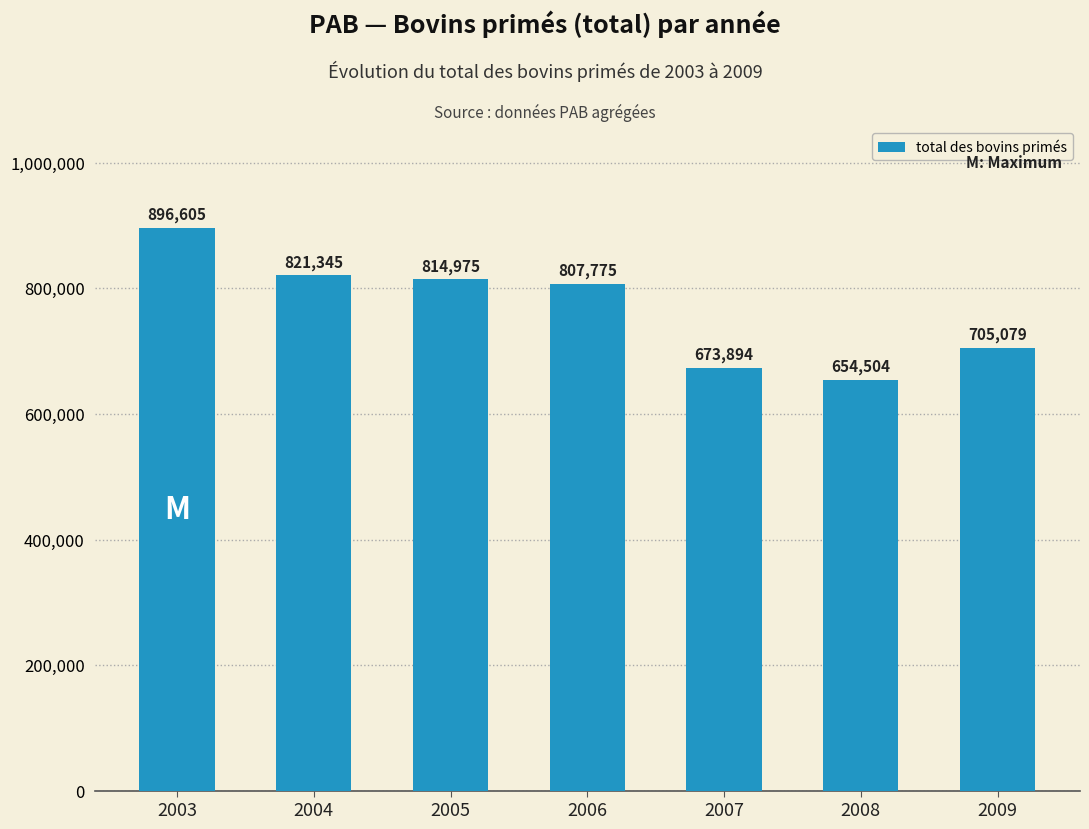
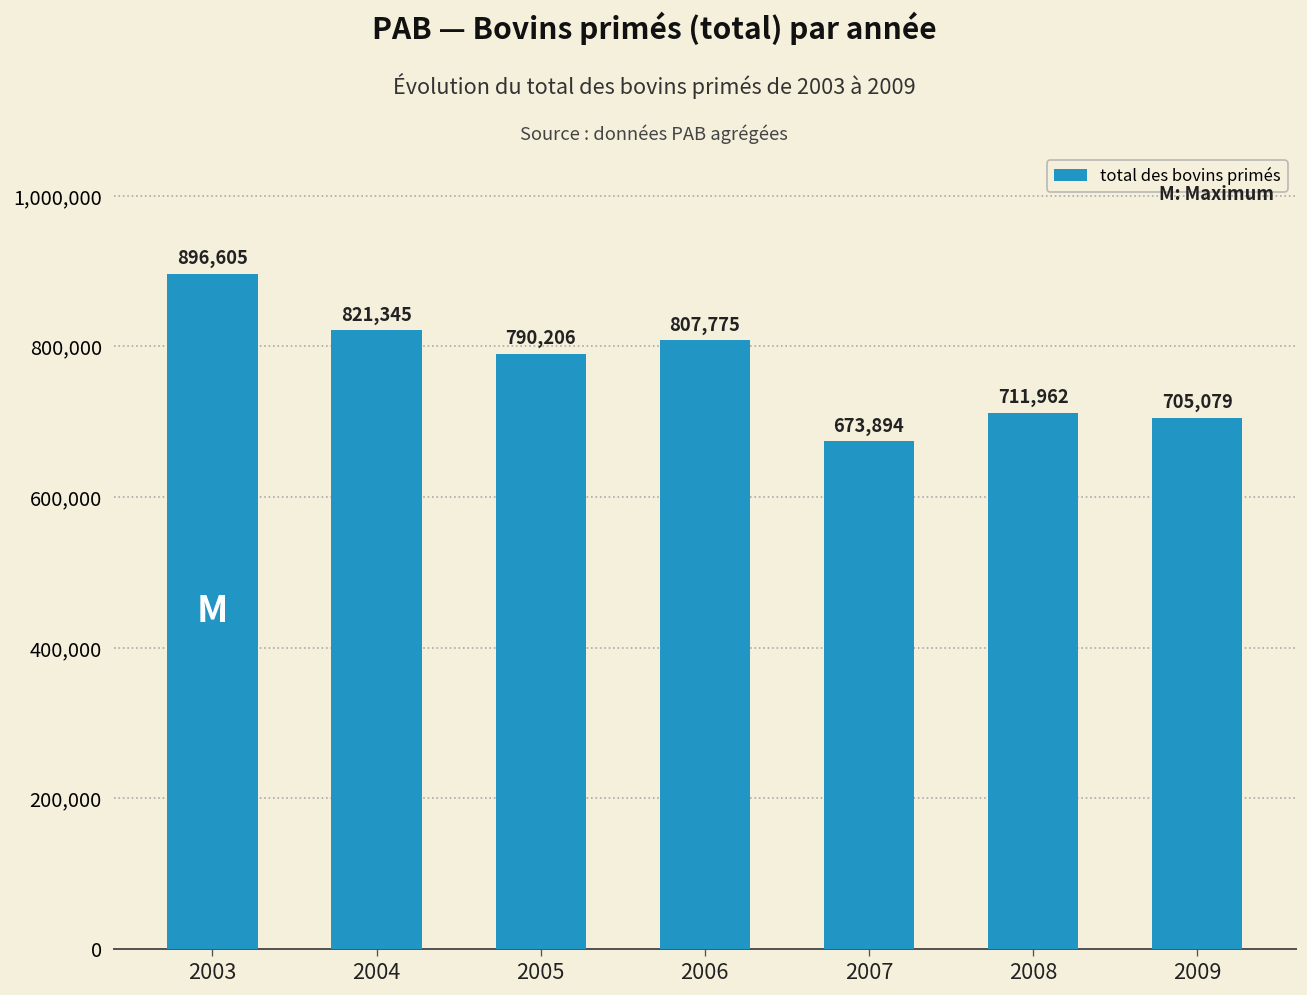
  {
    "2003": "896,605",
    "2004": "821,345",
-   "2005": "814,975",
+   "2005": "790,206",
    "2006": "807,775",
    "2007": "673,894",
-   "2008": "654,504",
+   "2008": "711,962",
    "2009": "705,079"
  }
